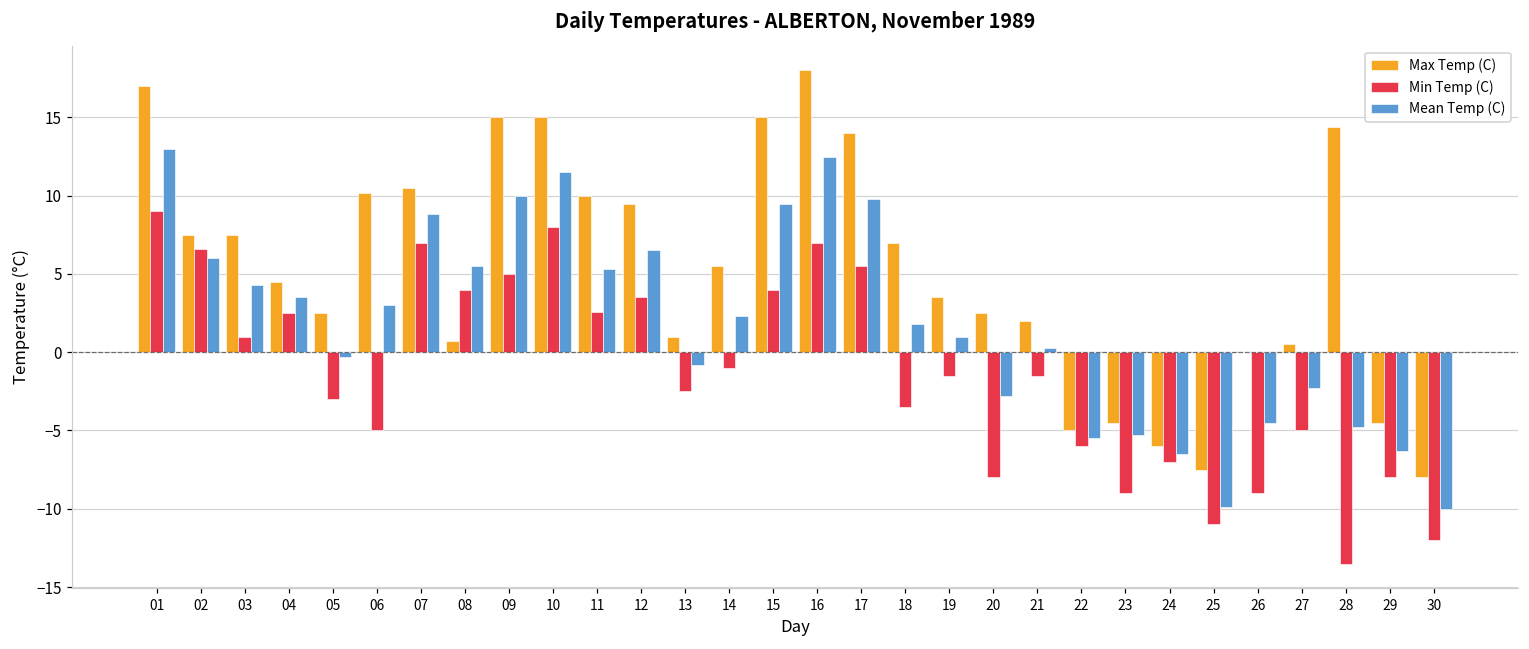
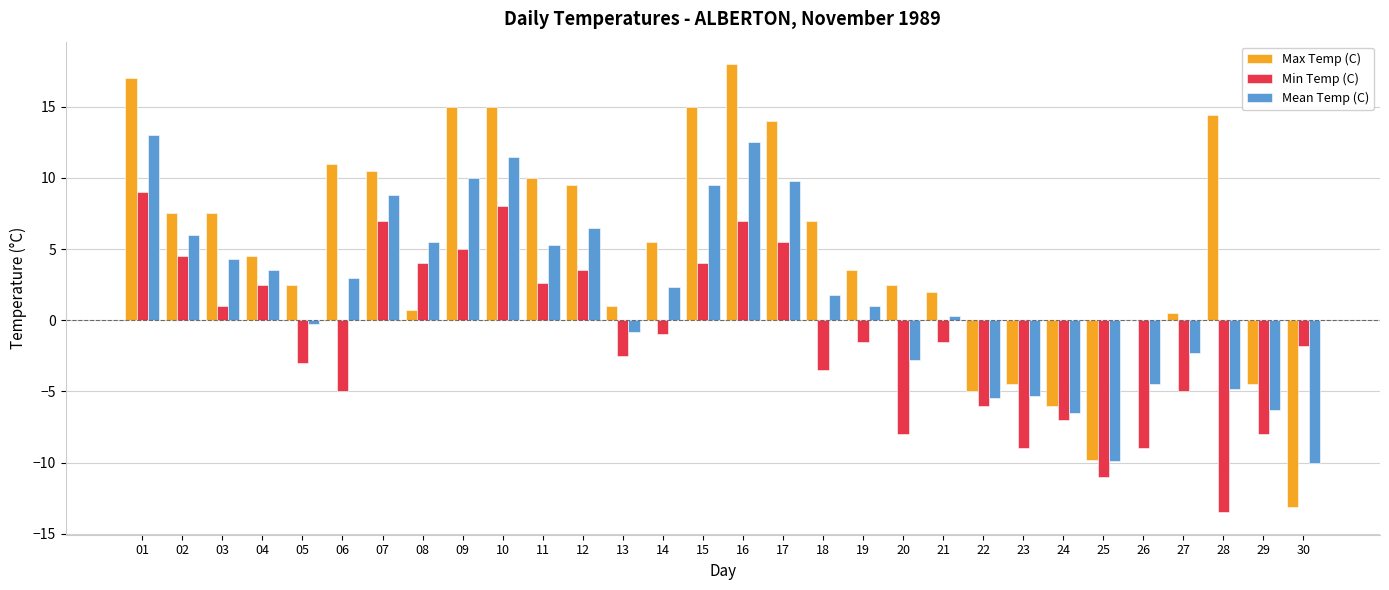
  {
    "Max Temp (C)": {
      "01": 17.0,
      "02": 7.5,
      "03": 7.5,
      "04": 4.5,
      "05": 2.5,
-     "06": 10.2,
+     "06": 11.0,
      "07": 10.5,
      "08": 0.7,
      "09": 15.0,
      "10": 15.0,
      "11": 10.0,
      "12": 9.5,
      "13": 1.0,
      "14": 5.5,
      "15": 15.0,
      "16": 18.0,
      "17": 14.0,
      "18": 7.0,
      "19": 3.5,
      "20": 2.5,
      "21": 2.0,
      "22": -5.0,
      "23": -4.5,
      "24": -6.0,
-     "25": -7.5,
+     "25": -9.8,
      "26": 0.0,
      "27": 0.5,
      "28": 14.4,
      "29": -4.5,
-     "30": -8.0
+     "30": -13.1
    },
    "Min Temp (C)": {
      "01": 9.0,
-     "02": 6.6,
+     "02": 4.5,
      "03": 1.0,
      "04": 2.5,
      "05": -3.0,
      "06": -5.0,
      "07": 7.0,
      "08": 4.0,
      "09": 5.0,
      "10": 8.0,
      "11": 2.6,
      "12": 3.5,
      "13": -2.5,
      "14": -1.0,
      "15": 4.0,
      "16": 7.0,
      "17": 5.5,
      "18": -3.5,
      "19": -1.5,
      "20": -8.0,
      "21": -1.5,
      "22": -6.0,
      "23": -9.0,
      "24": -7.0,
      "25": -11.0,
      "26": -9.0,
      "27": -5.0,
      "28": -13.5,
      "29": -8.0,
-     "30": -12.0
+     "30": -1.8
    },
    "Mean Temp (C)": {
      "01": 13.0,
      "02": 6.0,
      "03": 4.3,
      "04": 3.5,
      "05": -0.3,
      "06": 3.0,
      "07": 8.8,
      "08": 5.5,
      "09": 10.0,
      "10": 11.5,
      "11": 5.3,
      "12": 6.5,
      "13": -0.8,
      "14": 2.3,
      "15": 9.5,
      "16": 12.5,
      "17": 9.8,
      "18": 1.8,
      "19": 1.0,
      "20": -2.8,
      "21": 0.3,
      "22": -5.5,
      "23": -5.3,
      "24": -6.5,
      "25": -9.9,
      "26": -4.5,
      "27": -2.3,
      "28": -4.8,
      "29": -6.3,
      "30": -10.0
    }
  }
